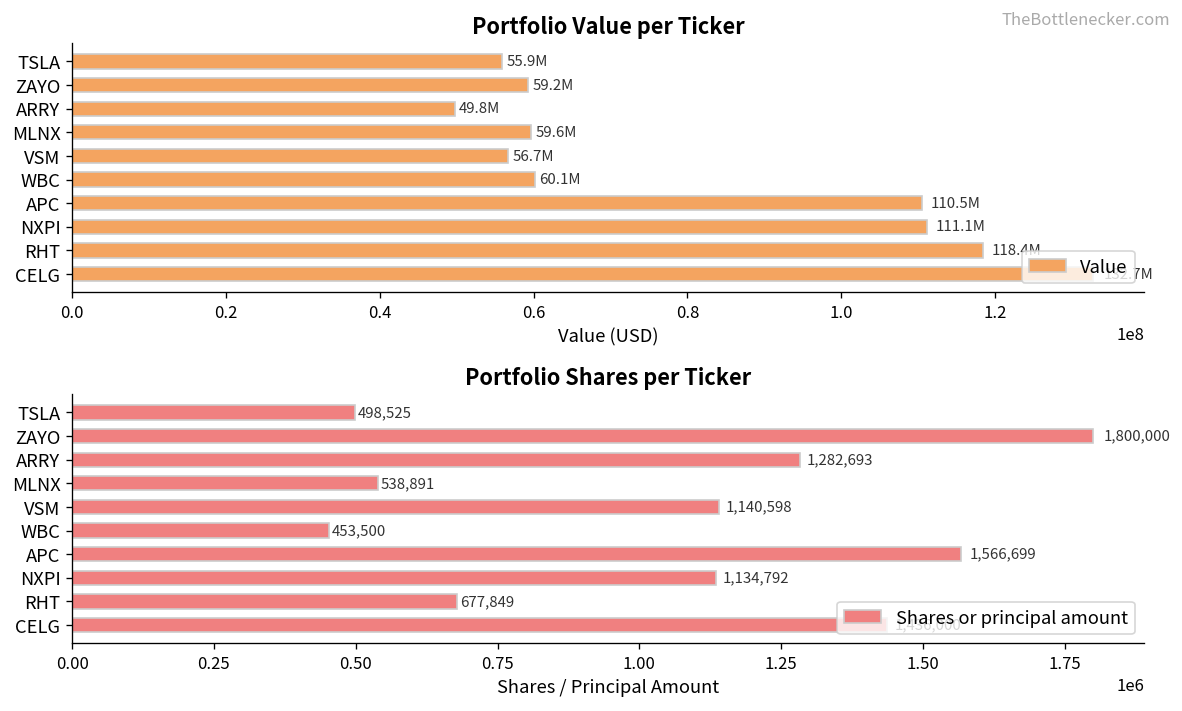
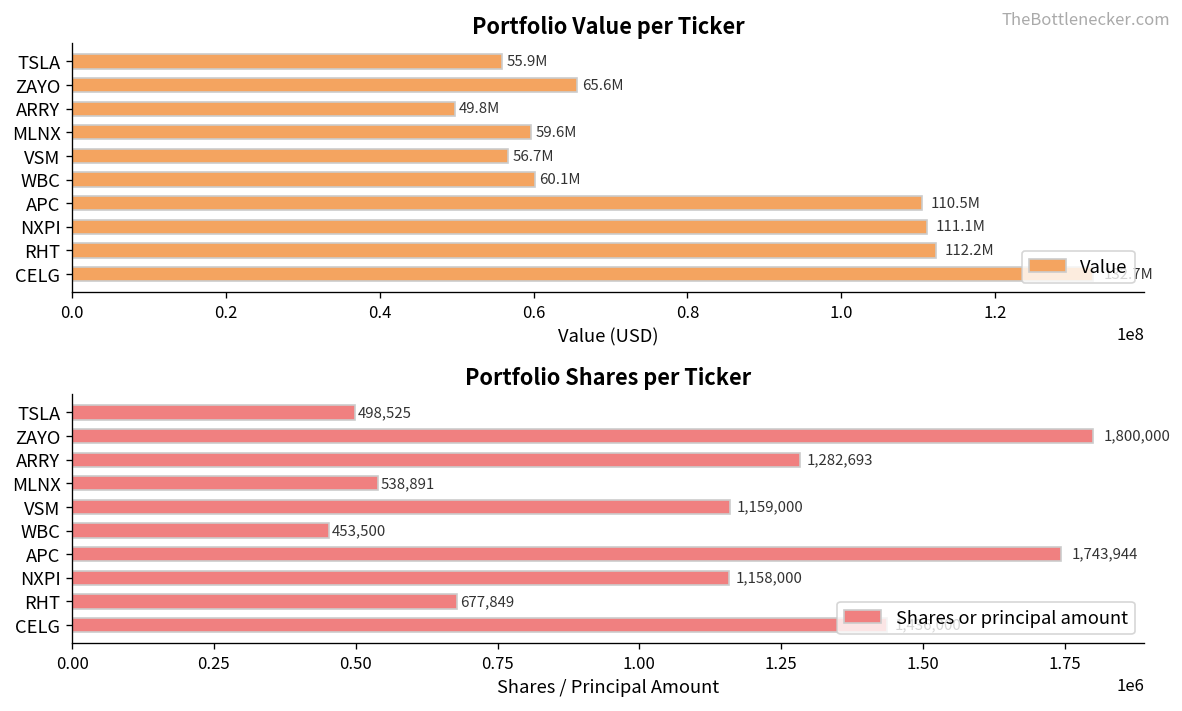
  {
    "Portfolio Value per Ticker": {
      "TSLA": "55.9M",
-     "ZAYO": "59.2M",
+     "ZAYO": "65.6M",
      "ARRY": "49.8M",
      "MLNX": "59.6M",
      "VSM": "56.7M",
      "WBC": "60.1M",
      "APC": "110.5M",
      "NXPI": "111.1M",
-     "RHT": "118000000"
+     "RHT": "112000000"
    },
    "Portfolio Shares per Ticker": {
      "TSLA": "498,525",
      "ZAYO": "1,800,000",
      "ARRY": "1,282,693",
      "MLNX": "538,891",
-     "VSM": "1,140,598",
+     "VSM": "1,159,000",
      "WBC": "453,500",
-     "APC": "1,566,699",
-     "NXPI": "1,134,792",
+     "APC": "1,743,944",
+     "NXPI": "1,158,000",
      "RHT": "677,849"
    }
  }
